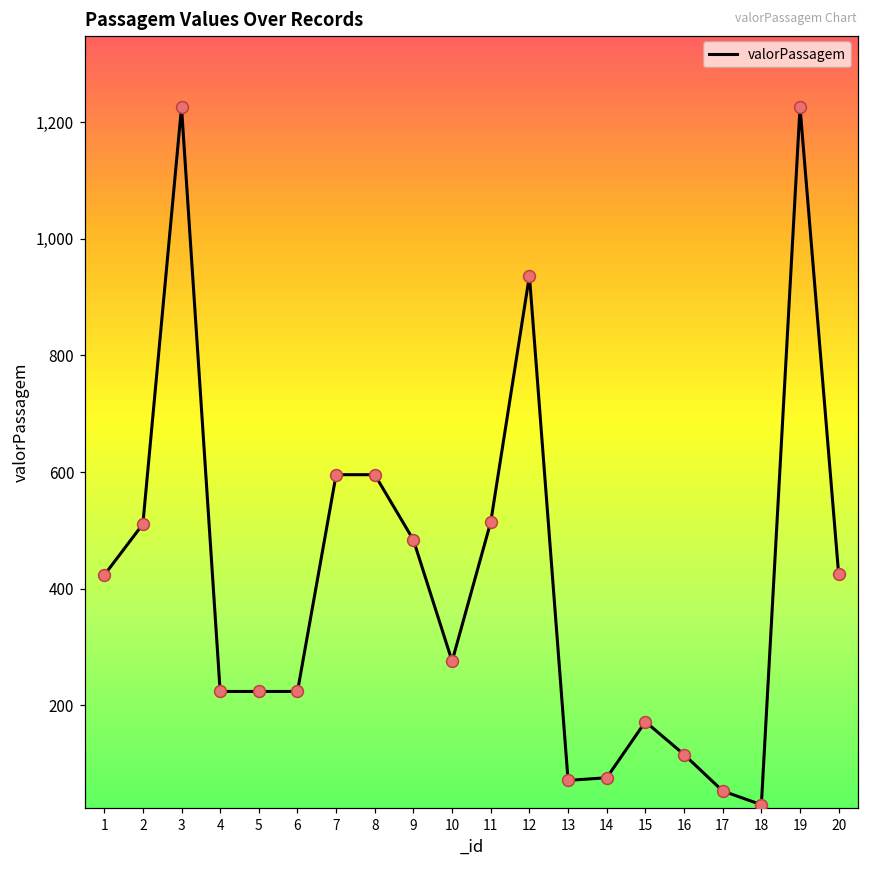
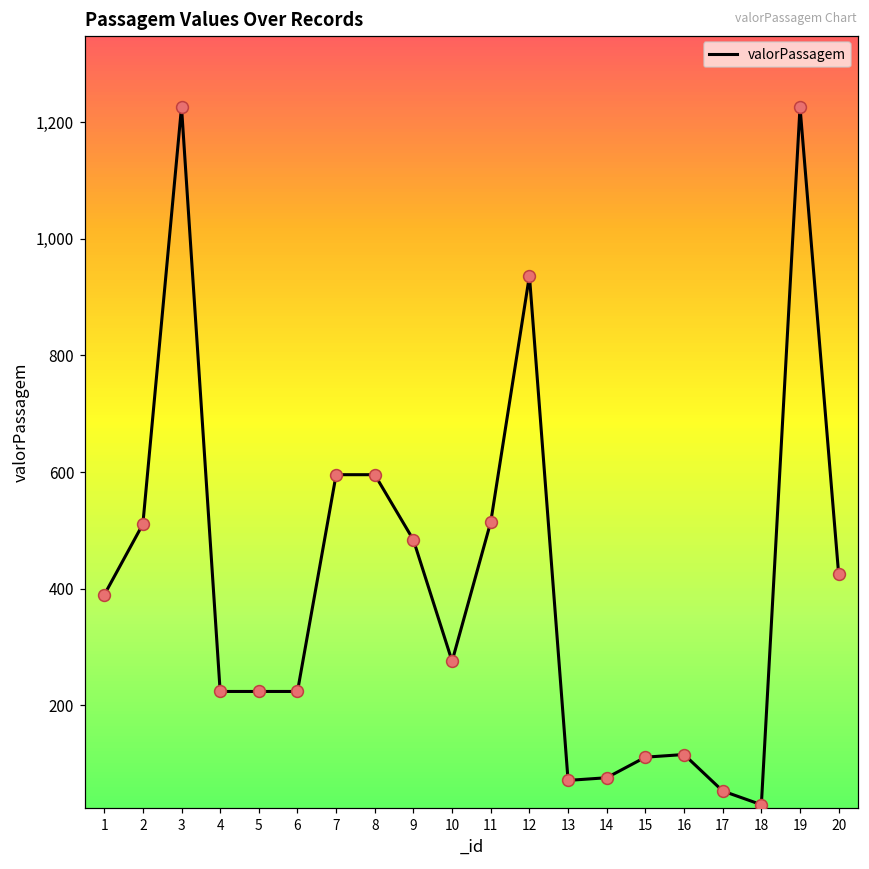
  {
-   "1": "420",
+   "1": "390",
    "2": "510",
    "3": "1,230",
    "4": "220",
    "5": "220",
    "6": "220",
    "7": "600",
    "8": "600",
    "9": "480",
    "10": "280",
    "11": "510",
    "12": "940",
    "13": "70",
    "14": "80",
-   "15": "170",
+   "15": "110",
    "16": "120",
    "17": "50",
    "18": "30",
    "19": "1,230",
    "20": "420"
  }
